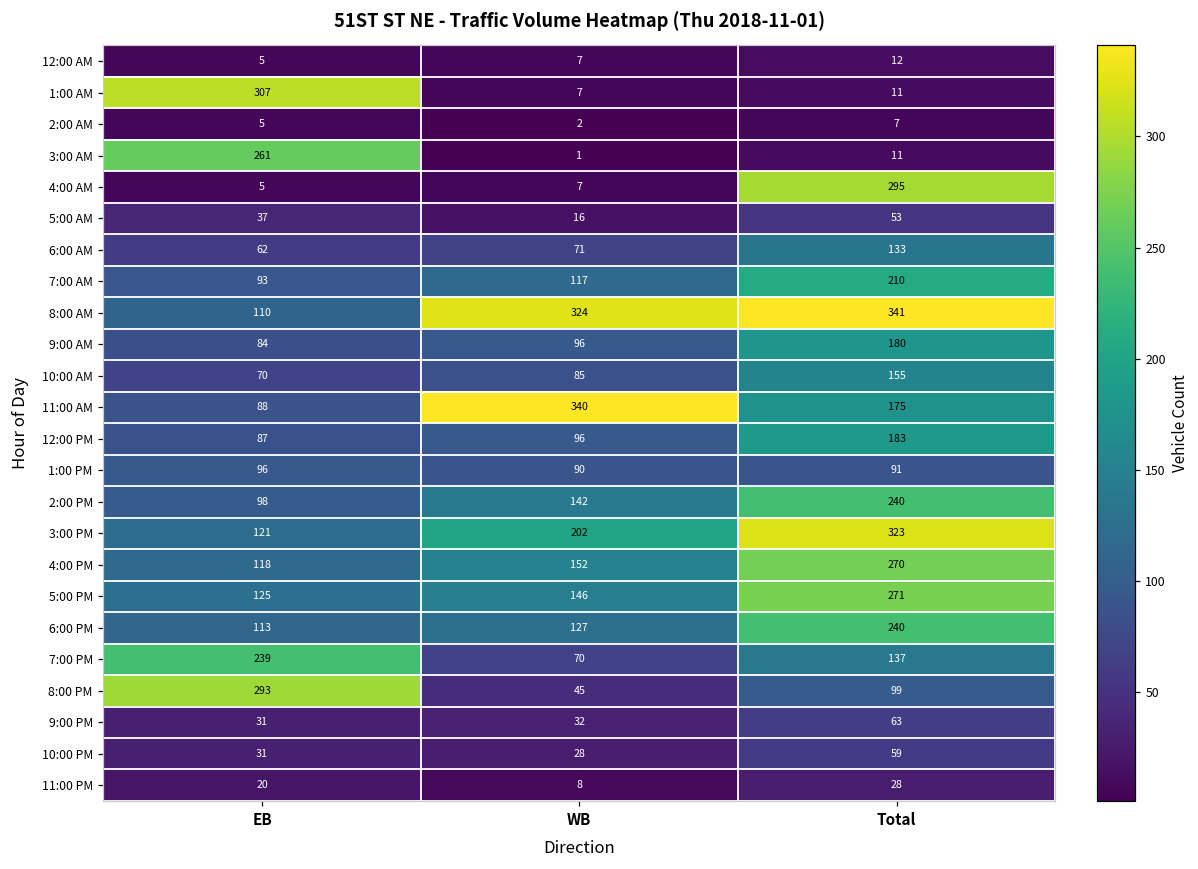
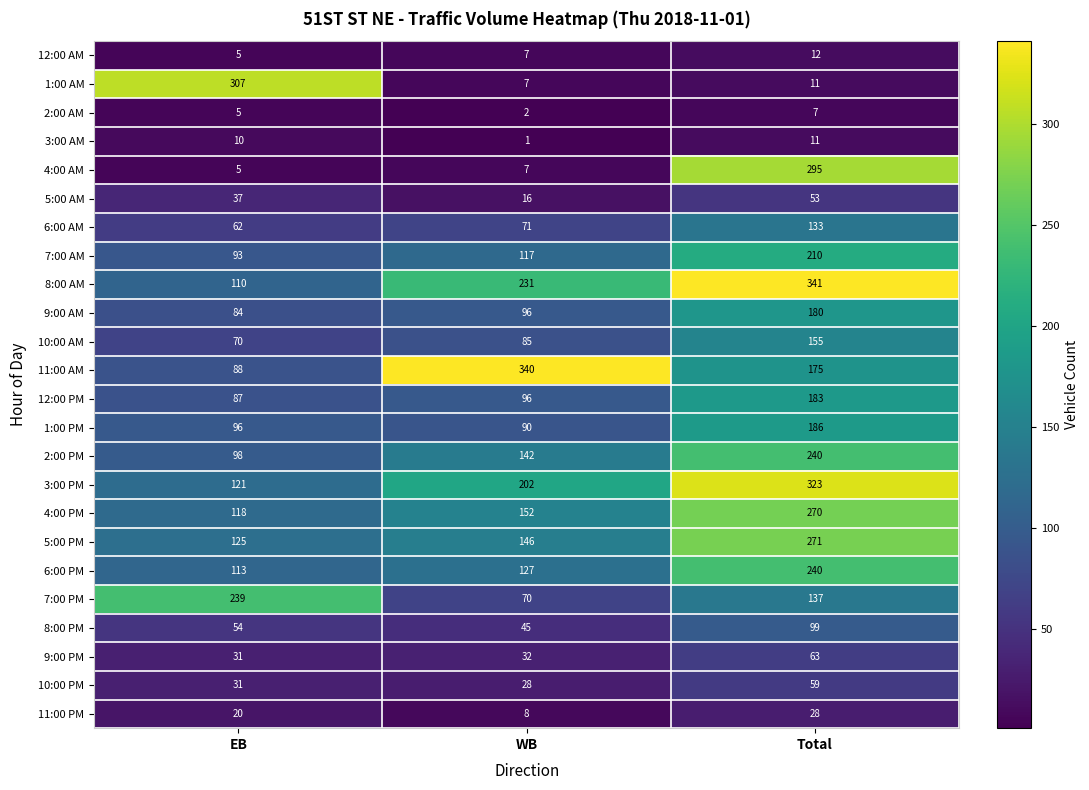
  {
    "12:00 AM": {
      "EB": 5,
      "WB": 7,
      "Total": 12
    },
    "1:00 AM": {
      "EB": 307,
      "WB": 7,
      "Total": 11
    },
    "2:00 AM": {
      "EB": 5,
      "WB": 2,
      "Total": 7
    },
    "3:00 AM": {
-     "EB": 261,
+     "EB": 10,
      "WB": 1,
      "Total": 11
    },
    "4:00 AM": {
      "EB": 5,
      "WB": 7,
      "Total": 295
    },
    "5:00 AM": {
      "EB": 37,
      "WB": 16,
      "Total": 53
    },
    "6:00 AM": {
      "EB": 62,
      "WB": 71,
      "Total": 133
    },
    "7:00 AM": {
      "EB": 93,
      "WB": 117,
      "Total": 210
    },
    "8:00 AM": {
      "EB": 110,
-     "WB": 324,
+     "WB": 231,
      "Total": 341
    },
    "9:00 AM": {
      "EB": 84,
      "WB": 96,
      "Total": 180
    },
    "10:00 AM": {
      "EB": 70,
      "WB": 85,
      "Total": 155
    },
    "11:00 AM": {
      "EB": 88,
      "WB": 340,
      "Total": 175
    },
    "12:00 PM": {
      "EB": 87,
      "WB": 96,
      "Total": 183
    },
    "1:00 PM": {
      "EB": 96,
      "WB": 90,
-     "Total": 91
+     "Total": 186
    },
    "2:00 PM": {
      "EB": 98,
      "WB": 142,
      "Total": 240
    },
    "3:00 PM": {
      "EB": 121,
      "WB": 202,
      "Total": 323
    },
    "4:00 PM": {
      "EB": 118,
      "WB": 152,
      "Total": 270
    },
    "5:00 PM": {
      "EB": 125,
      "WB": 146,
      "Total": 271
    },
    "6:00 PM": {
      "EB": 113,
      "WB": 127,
      "Total": 240
    },
    "7:00 PM": {
      "EB": 239,
      "WB": 70,
      "Total": 137
    },
    "8:00 PM": {
-     "EB": 293,
+     "EB": 54,
      "WB": 45,
      "Total": 99
    },
    "9:00 PM": {
      "EB": 31,
      "WB": 32,
      "Total": 63
    },
    "10:00 PM": {
      "EB": 31,
      "WB": 28,
      "Total": 59
    },
    "11:00 PM": {
      "EB": 20,
      "WB": 8,
      "Total": 28
    }
  }
